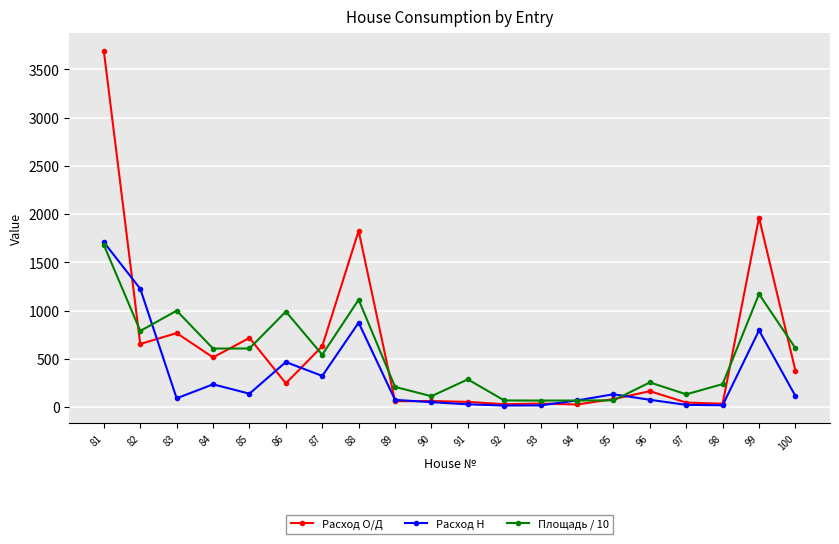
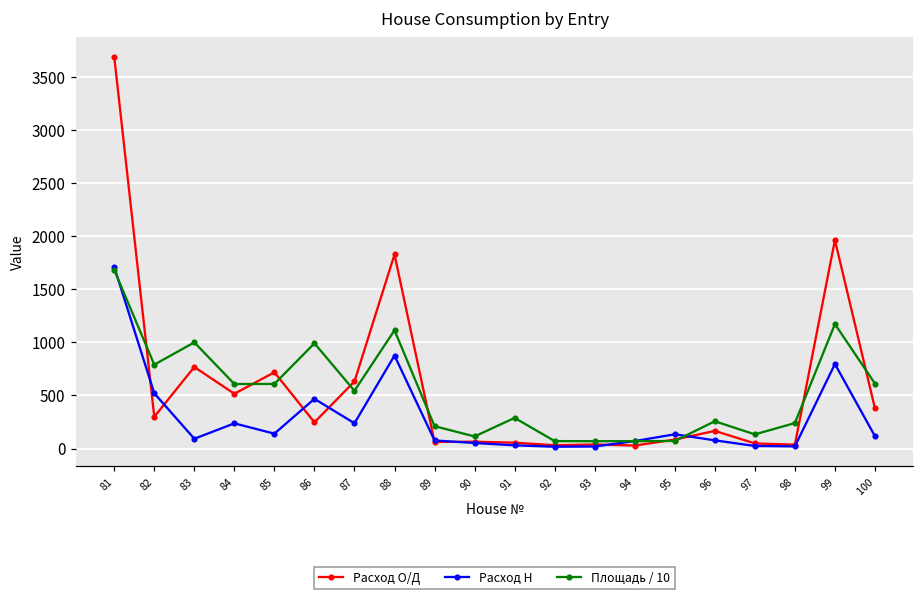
  {
    "Расход О/Д": {
      "81": 3700,
-     "82": 700,
+     "82": 300,
      "83": 800,
      "84": 500,
      "85": 700,
      "86": 200,
      "87": 600,
      "88": 1800,
      "94": 0,
      "96": 200,
      "99": 2000,
      "100": 400
    },
    "Расход Н": {
      "81": 1700,
-     "82": 1200,
+     "82": 500,
      "83": 100,
      "84": 200,
      "85": 100,
      "86": 500,
-     "87": 300,
+     "87": 200,
      "88": 900,
      "95": 100,
      "96": 100,
      "99": 800,
      "100": 100
    },
    "Площадь / 10": {
      "81": 1700,
      "82": 800,
      "83": 1000,
      "84": 600,
      "85": 600,
      "86": 1000,
      "87": 500,
      "88": 1100,
      "89": 200,
      "90": 100,
      "91": 300,
      "92": 100,
      "93": 100,
      "96": 300,
      "97": 100,
      "98": 200,
      "99": 1200,
      "100": 600
    }
  }
